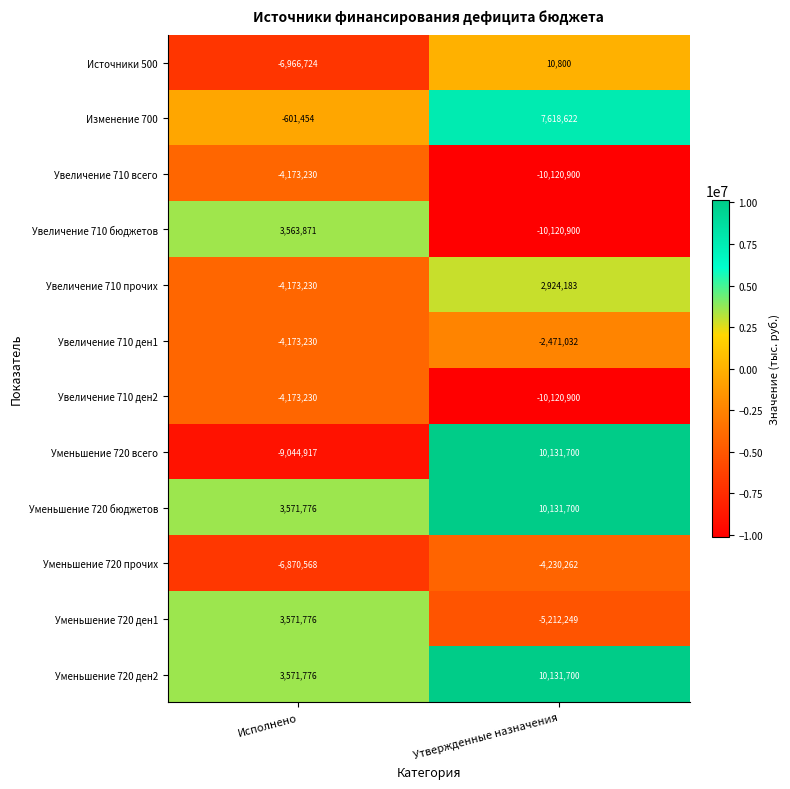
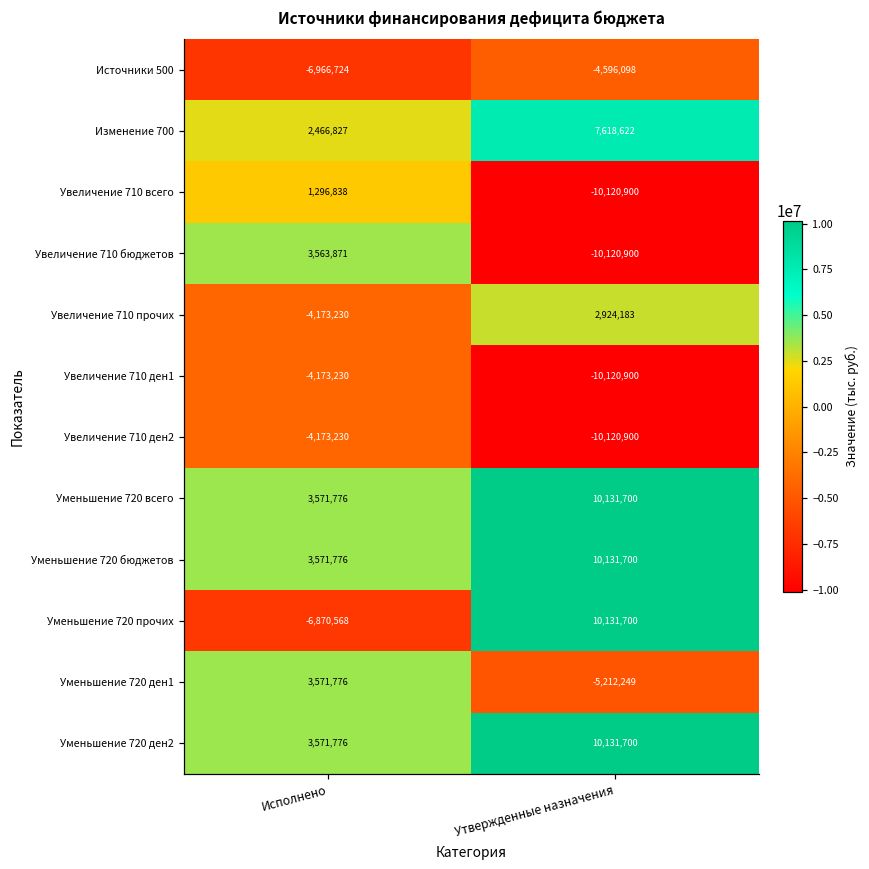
  {
    "Источники 500": {
      "Исполнено": "-6,966,724",
-     "Утвержденные назначения": "10,800"
+     "Утвержденные назначения": "-4,596,098"
    },
    "Изменение 700": {
-     "Исполнено": "-601,454",
+     "Исполнено": "2,466,827",
      "Утвержденные назначения": "7,618,622"
    },
    "Увеличение 710 всего": {
-     "Исполнено": "-4,173,230",
+     "Исполнено": "1,296,838",
      "Утвержденные назначения": "-10,120,900"
    },
    "Увеличение 710 бюджетов": {
      "Исполнено": "3,563,871",
      "Утвержденные назначения": "-10,120,900"
    },
    "Увеличение 710 прочих": {
      "Исполнено": "-4,173,230",
      "Утвержденные назначения": "2,924,183"
    },
    "Увеличение 710 ден1": {
      "Исполнено": "-4,173,230",
-     "Утвержденные назначения": "-2,471,032"
+     "Утвержденные назначения": "-10,120,900"
    },
    "Увеличение 710 ден2": {
      "Исполнено": "-4,173,230",
      "Утвержденные назначения": "-10,120,900"
    },
    "Уменьшение 720 всего": {
-     "Исполнено": "-9,044,917",
+     "Исполнено": "3,571,776",
      "Утвержденные назначения": "10,131,700"
    },
    "Уменьшение 720 бюджетов": {
      "Исполнено": "3,571,776",
      "Утвержденные назначения": "10,131,700"
    },
    "Уменьшение 720 прочих": {
      "Исполнено": "-6,870,568",
-     "Утвержденные назначения": "-4,230,262"
+     "Утвержденные назначения": "10,131,700"
    },
    "Уменьшение 720 ден1": {
      "Исполнено": "3,571,776",
      "Утвержденные назначения": "-5,212,249"
    },
    "Уменьшение 720 ден2": {
      "Исполнено": "3,571,776",
      "Утвержденные назначения": "10,131,700"
    }
  }
